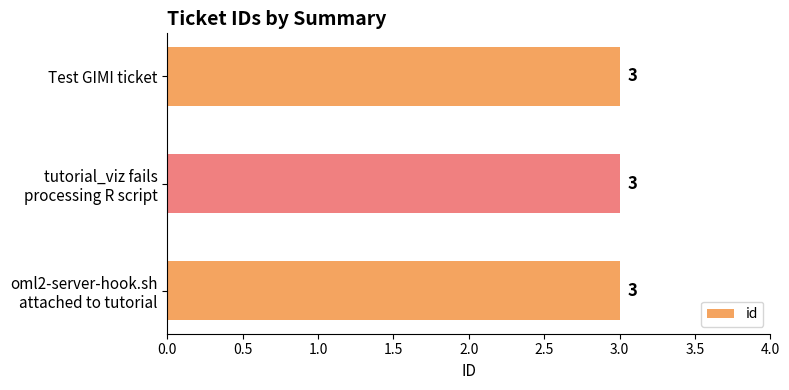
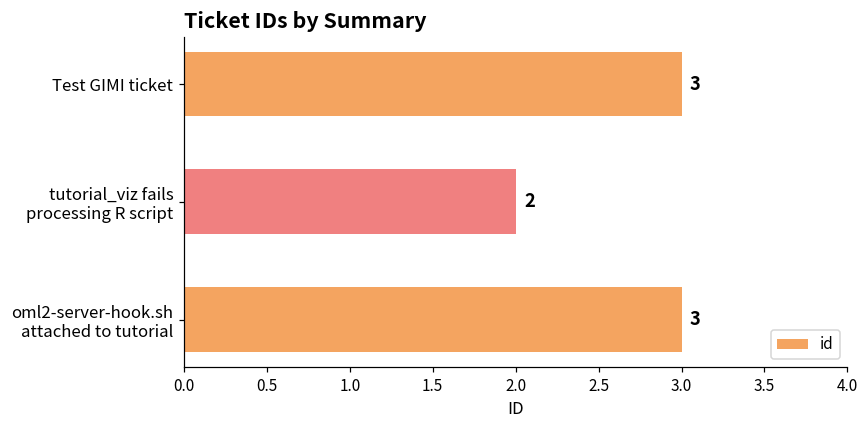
  {
    "Test GIMI ticket": 3,
-   "tutorial_viz fails processing R script": 3,
+   "tutorial_viz fails processing R script": 2,
    "oml2-server-hook.sh attached to tutorial": 3
  }
